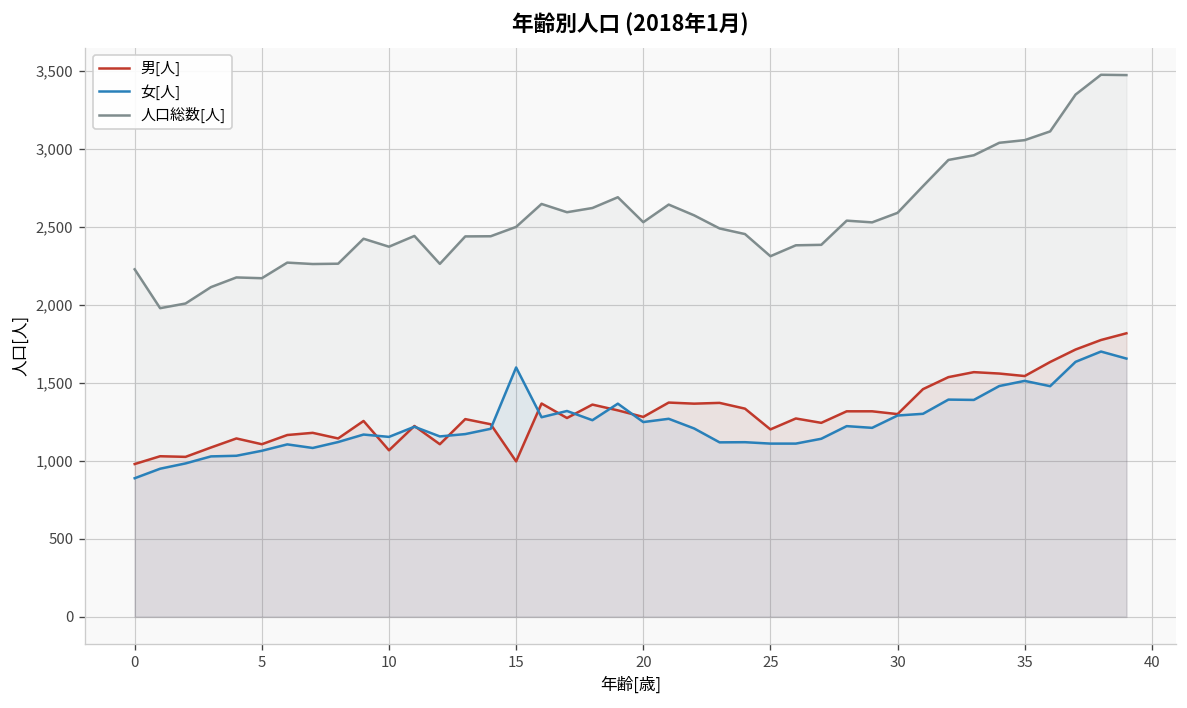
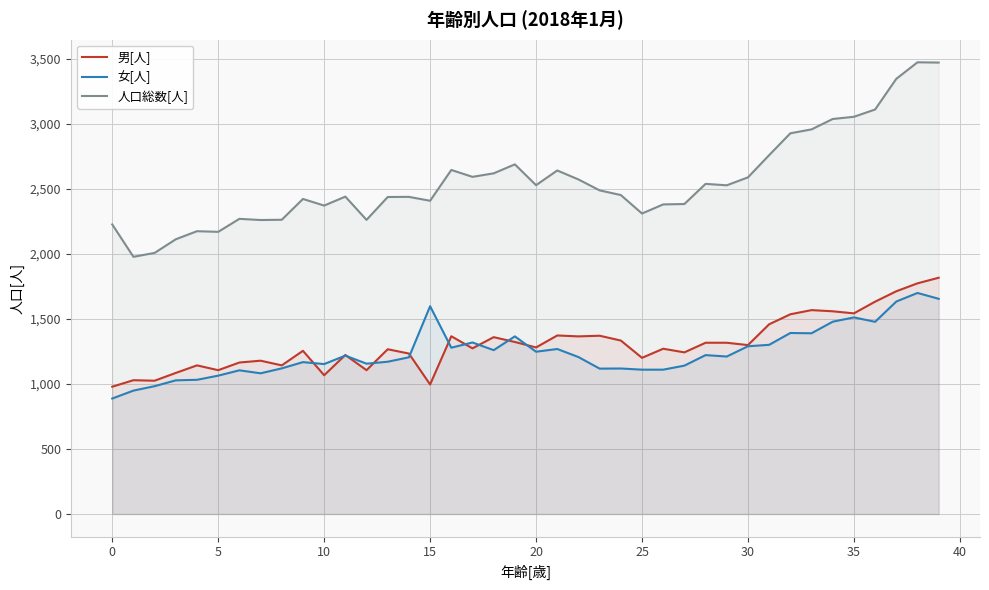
  {
    "男[人]": {
      "0": "980",
      "5": "1,110",
      "10": "1,070",
      "15": "1,000",
      "20": "1,280",
      "25": "1,200",
      "35": "1,540"
    },
    "女[人]": {
      "0": "890",
      "5": "1,060",
      "10": "1,150",
      "15": "1,600",
      "20": "1,250",
      "25": "1,110",
      "35": "1,510"
    },
    "人口総数[人]": {
      "0": "2,230",
      "5": "2,170",
      "10": "2,370",
-     "15": "2,500",
+     "15": "2,410",
      "20": "2,530",
      "25": "2,310",
      "30": "2,590",
      "35": "3,060"
    }
  }
